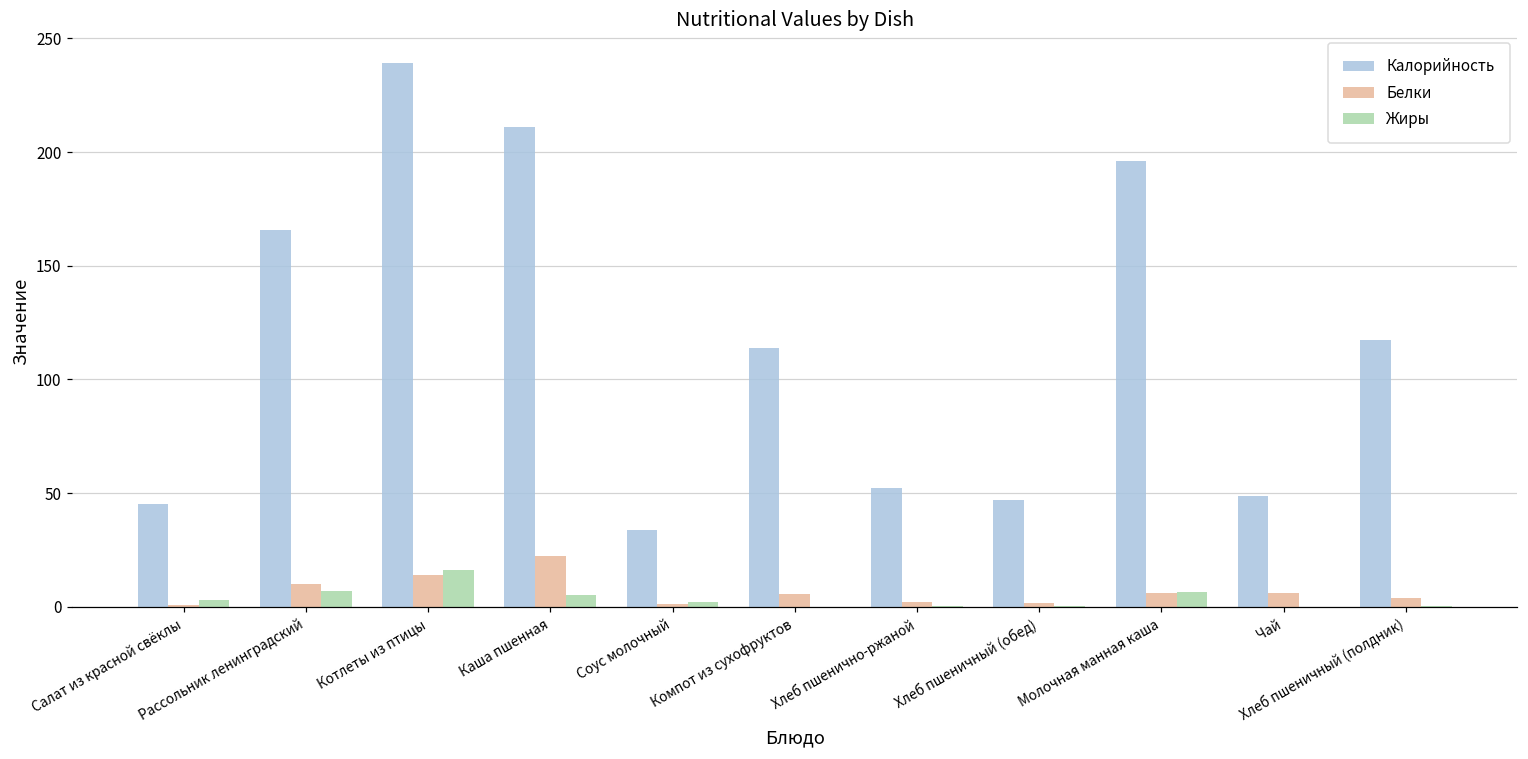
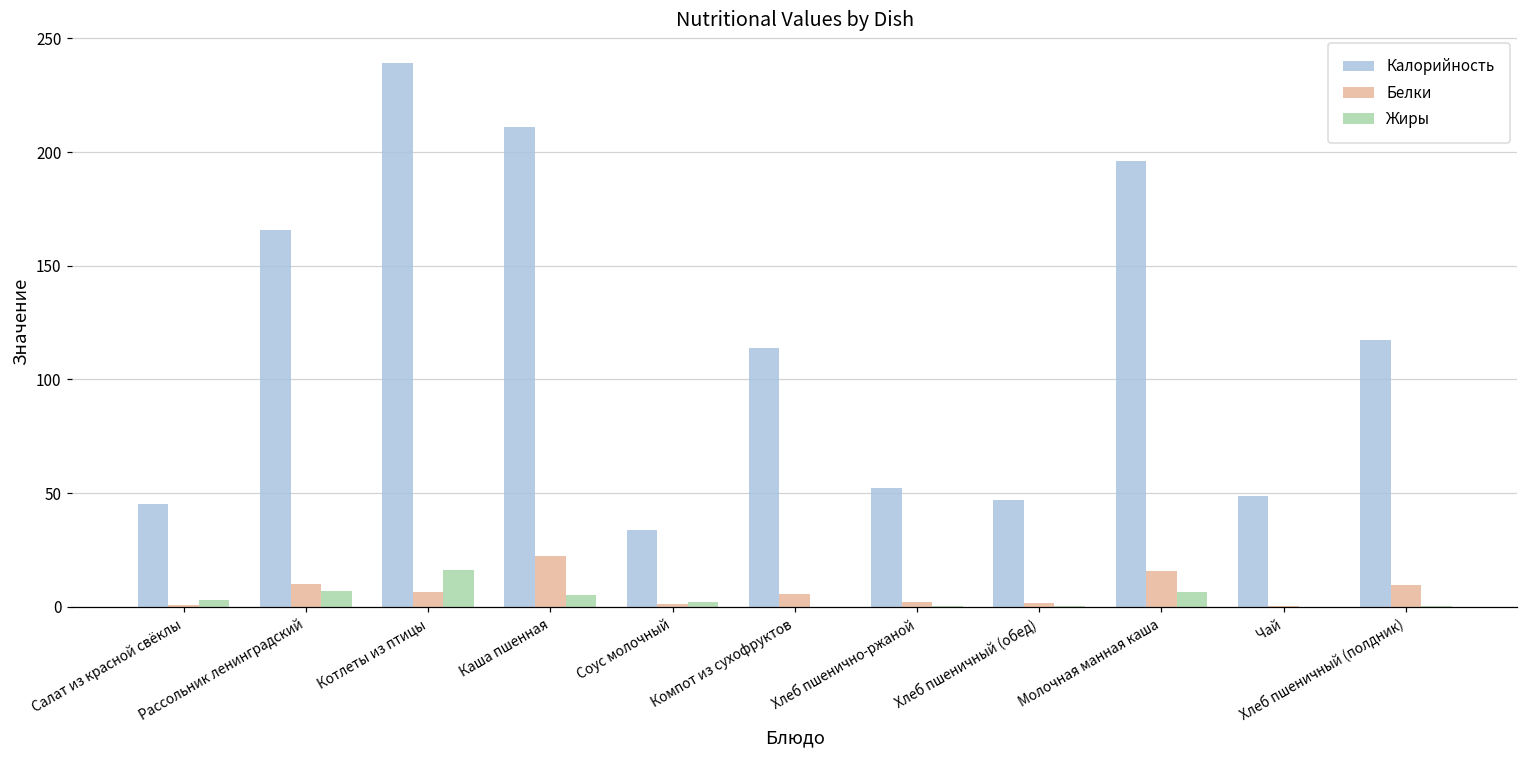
  {
    "Белки": {
      "Рассольник ленинградский": 10,
-     "Котлеты из птицы": 14,
+     "Котлеты из птицы": 6,
      "Каша пшенная": 23,
      "Компот из сухофруктов": 5,
      "Хлеб пшенично-ржаной": 2,
      "Хлеб пшеничный (обед)": 2,
-     "Молочная манная каша": 6,
-     "Чай": 6,
-     "Хлеб пшеничный (полдник)": 4
+     "Молочная манная каша": 16,
+     "Чай": 0,
+     "Хлеб пшеничный (полдник)": 10
    }
  }
